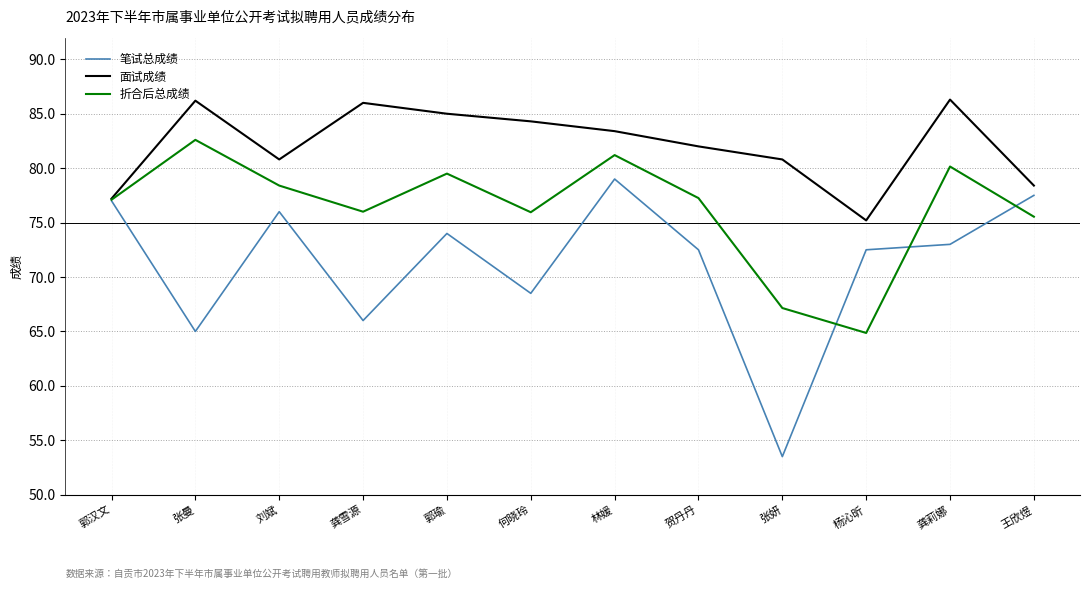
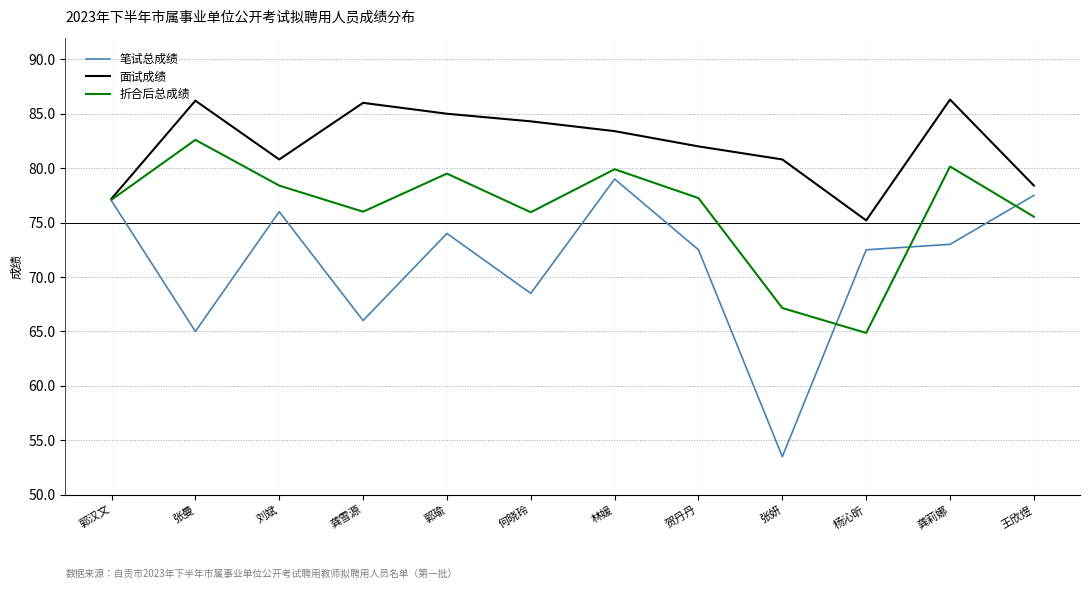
  {
    "笔试总成绩": {
      "张曼": 65.0,
      "刘斌": 76.0,
      "龚雪源": 66.0,
      "郭瑜": 74.0,
      "何晓玲": 68.5,
      "林媛": 79.0,
      "贺丹丹": 72.5,
      "张妍": 53.5,
      "杨沁昕": 72.5,
      "龚莉娜": 73.0,
      "王欣煜": 77.5
    },
    "面试成绩": {
      "张曼": 86.2,
      "刘斌": 80.8,
      "龚雪源": 86.0,
      "郭瑜": 85.0,
      "何晓玲": 84.3,
      "林媛": 83.4,
      "贺丹丹": 82.0,
      "张妍": 80.8,
      "杨沁昕": 75.2,
      "龚莉娜": 86.3,
      "王欣煜": 78.4
    },
    "折合后总成绩": {
      "张曼": 82.6,
      "刘斌": 78.4,
      "龚雪源": 76.0,
      "郭瑜": 79.5,
      "何晓玲": 76.0,
-     "林媛": 81.2,
+     "林媛": 79.9,
      "贺丹丹": 77.3,
      "张妍": 67.2,
      "杨沁昕": 64.9,
      "龚莉娜": 80.2,
      "王欣煜": 75.5
    }
  }
